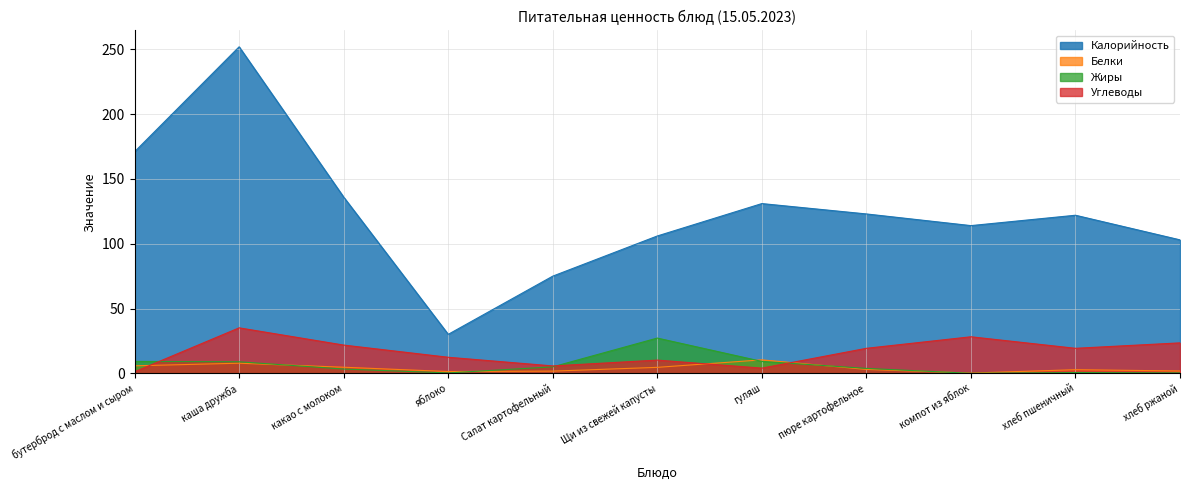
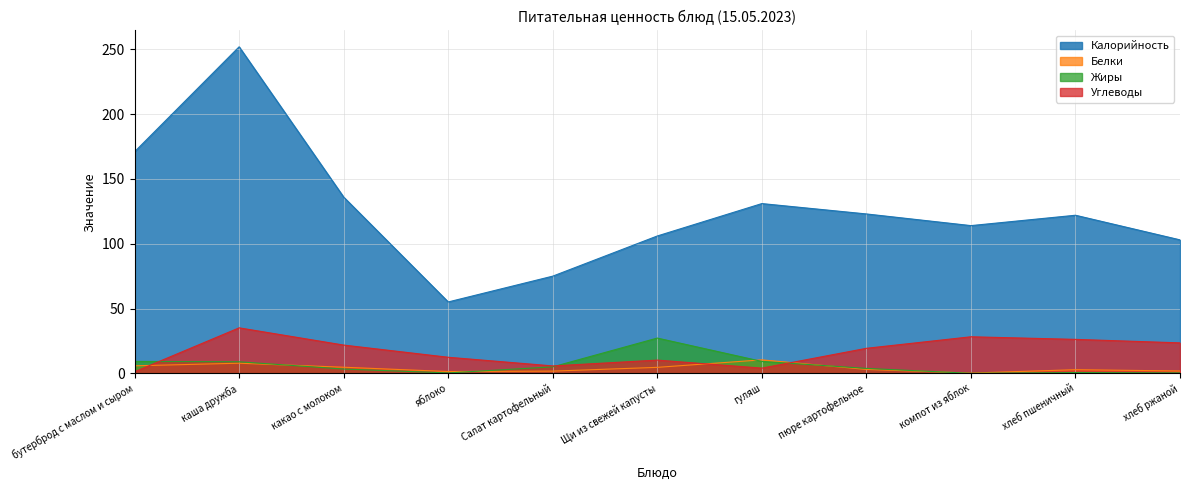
  {
    "Калорийность": {
      "бутерброд с маслом и сыром": 171,
      "каша дружба": 252,
      "какао с молоком": 136,
-     "яблоко": 30,
+     "яблоко": 55,
      "Салат картофельный": 75,
      "Щи из свежей капусты": 106,
      "гуляш": 131,
      "пюре картофельное": 123,
      "компот из яблок": 114,
      "хлеб пшеничный": 122,
      "хлеб ржаной": 103
    },
    "Белки": {
      "бутерброд с маслом и сыром": 6,
      "Салат картофельный": 2,
      "Щи из свежей капусты": 5,
      "хлеб пшеничный": 3
    },
    "Жиры": {
      "бутерброд с маслом и сыром": 9,
      "Щи из свежей капусты": 27,
      "хлеб пшеничный": 1
    },
    "Углеводы": {
      "бутерброд с маслом и сыром": 1,
      "каша дружба": 35,
      "какао с молоком": 22,
      "яблоко": 12,
      "Щи из свежей капусты": 10,
      "гуляш": 4,
      "пюре картофельное": 19,
      "компот из яблок": 28,
-     "хлеб пшеничный": 19,
+     "хлеб пшеничный": 26,
      "хлеб ржаной": 24
    }
  }
